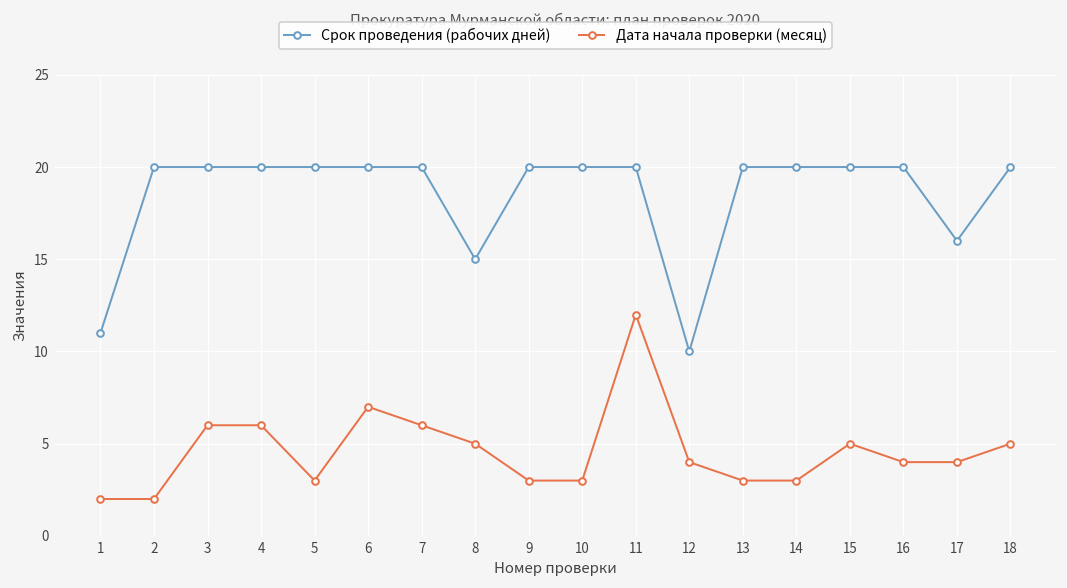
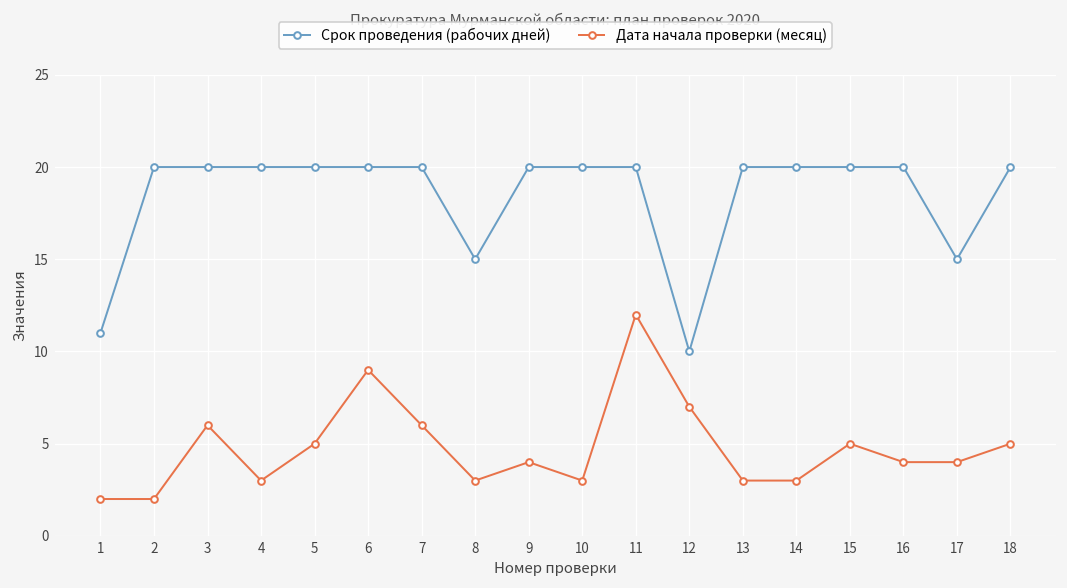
  {
    "Срок проведения (рабочих дней)": {
      "1": 11,
      "2": 20,
      "3": 20,
      "4": 20,
      "5": 20,
      "6": 20,
      "7": 20,
      "8": 15,
      "9": 20,
      "10": 20,
      "11": 20,
      "12": 10,
      "13": 20,
      "14": 20,
      "15": 20,
      "16": 20,
-     "17": 16,
+     "17": 15,
      "18": 20
    },
    "Дата начала проверки (месяц)": {
      "1": 2,
      "2": 2,
      "3": 6,
-     "4": 6,
-     "5": 3,
-     "6": 7,
+     "4": 3,
+     "5": 5,
+     "6": 9,
      "7": 6,
-     "8": 5,
-     "9": 3,
+     "8": 3,
+     "9": 4,
      "10": 3,
      "11": 12,
-     "12": 4,
+     "12": 7,
      "13": 3,
      "14": 3,
      "15": 5,
      "16": 4,
      "17": 4,
      "18": 5
    }
  }
